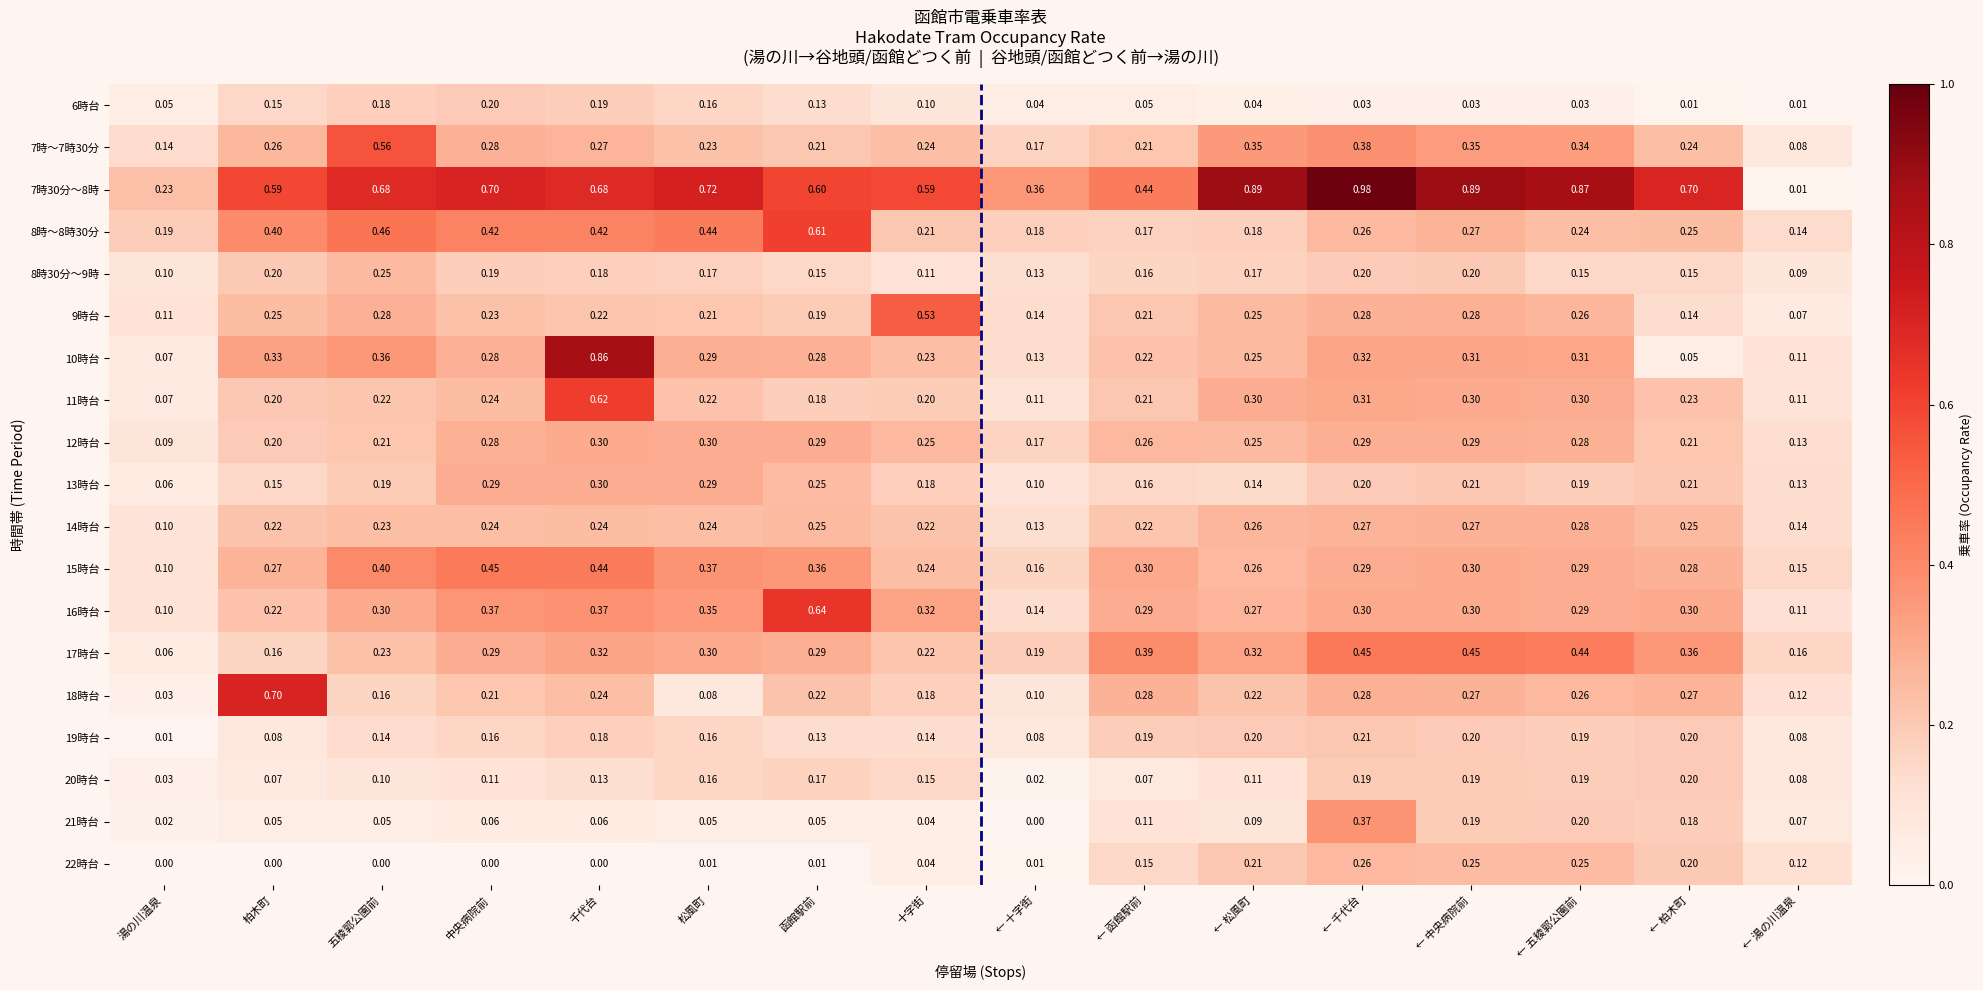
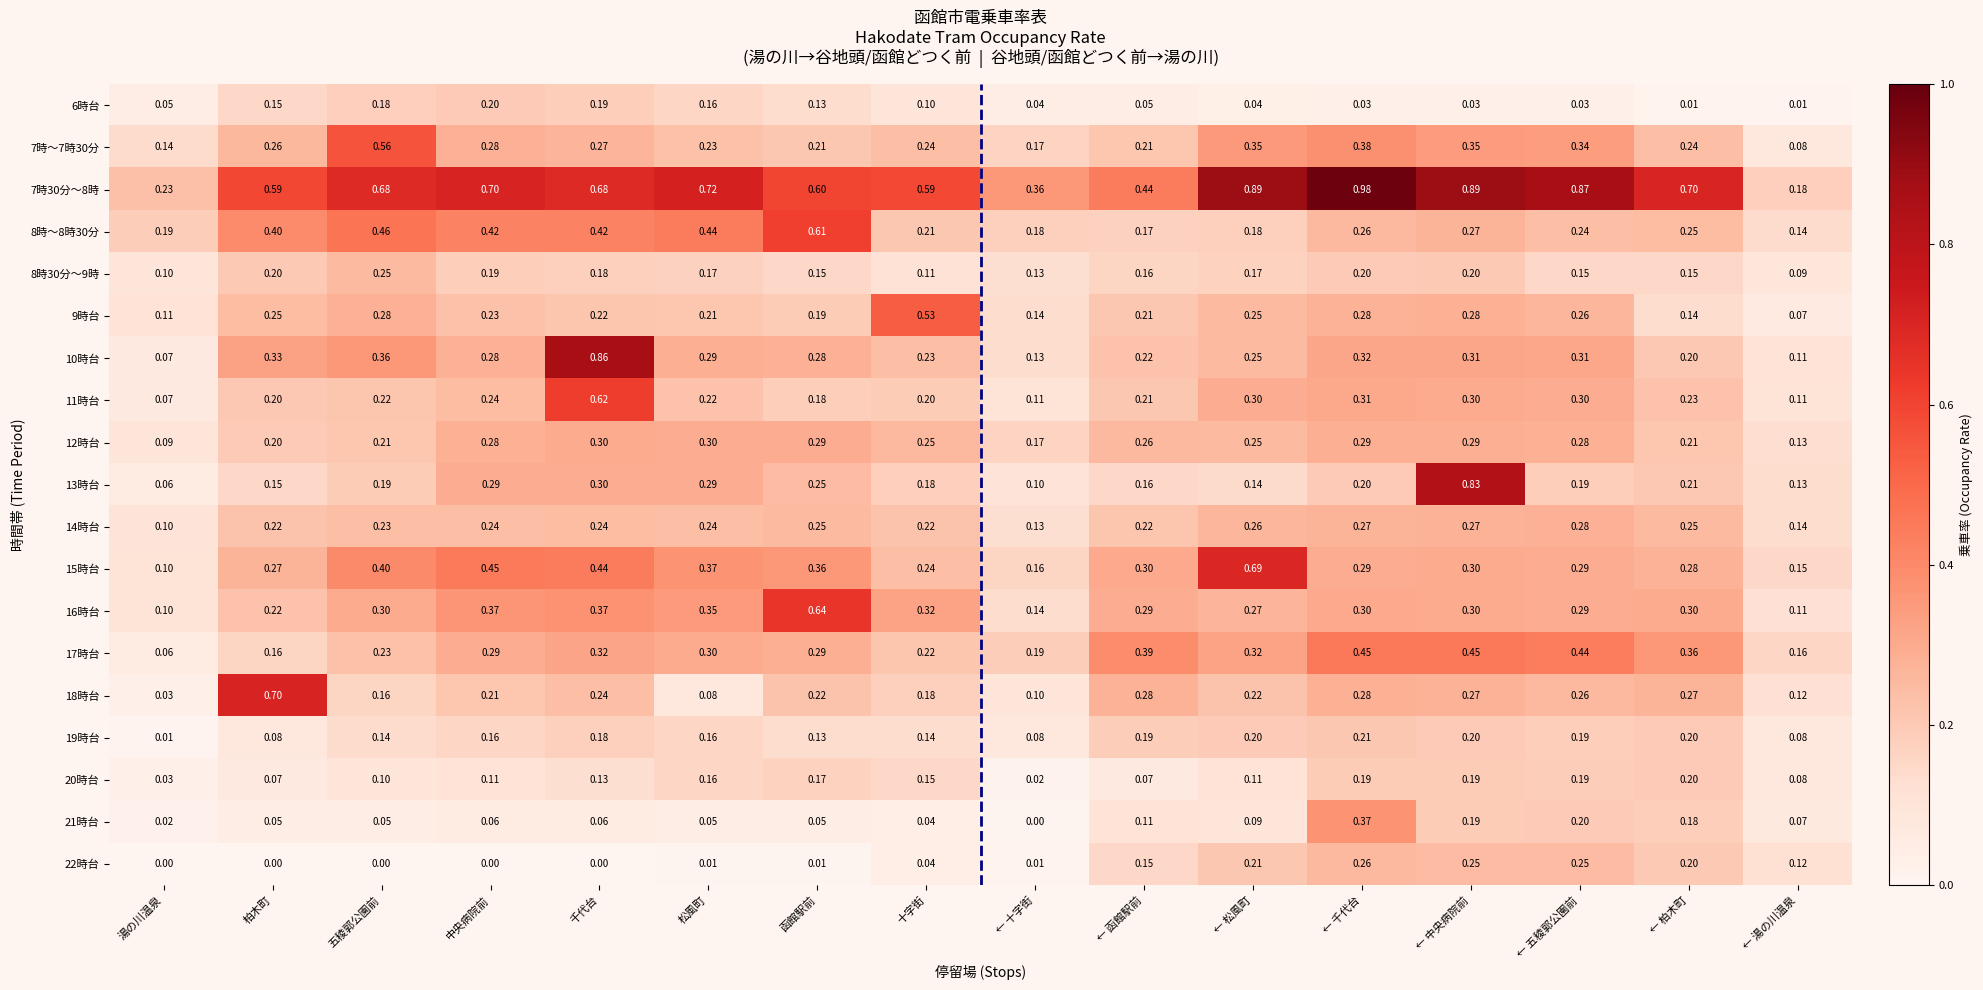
  {
    "7時30分～8時": {
      "湯の川温泉": 0.23,
      "柏木町": 0.59,
      "五稜郭公園前": 0.68,
      "中央病院前": 0.70,
      "千代台": 0.68,
      "松風町": 0.72,
      "函館駅前": 0.60,
      "十字街": 0.59,
      "← 十字街": 0.36,
      "← 函館駅前": 0.44,
      "← 松風町": 0.89,
      "← 千代台": 0.98,
      "← 中央病院前": 0.89,
      "← 五稜郭公園前": 0.87,
      "← 柏木町": 0.70,
-     "← 湯の川温泉": 0.01
+     "← 湯の川温泉": 0.18
    },
    "10時台": {
      "湯の川温泉": 0.07,
      "柏木町": 0.33,
      "五稜郭公園前": 0.36,
      "中央病院前": 0.28,
      "千代台": 0.86,
      "松風町": 0.29,
      "函館駅前": 0.28,
      "十字街": 0.23,
      "← 十字街": 0.13,
      "← 函館駅前": 0.22,
      "← 松風町": 0.25,
      "← 千代台": 0.32,
      "← 中央病院前": 0.31,
      "← 五稜郭公園前": 0.31,
-     "← 柏木町": 0.05,
+     "← 柏木町": 0.20,
      "← 湯の川温泉": 0.11
    },
    "13時台": {
      "湯の川温泉": 0.06,
      "柏木町": 0.15,
      "五稜郭公園前": 0.19,
      "中央病院前": 0.29,
      "千代台": 0.30,
      "松風町": 0.29,
      "函館駅前": 0.25,
      "十字街": 0.18,
      "← 十字街": 0.10,
      "← 函館駅前": 0.16,
      "← 松風町": 0.14,
      "← 千代台": 0.20,
-     "← 中央病院前": 0.21,
+     "← 中央病院前": 0.83,
      "← 五稜郭公園前": 0.19,
      "← 柏木町": 0.21,
      "← 湯の川温泉": 0.13
    },
    "15時台": {
      "湯の川温泉": 0.10,
      "柏木町": 0.27,
      "五稜郭公園前": 0.40,
      "中央病院前": 0.45,
      "千代台": 0.44,
      "松風町": 0.37,
      "函館駅前": 0.36,
      "十字街": 0.24,
      "← 十字街": 0.16,
      "← 函館駅前": 0.30,
-     "← 松風町": 0.26,
+     "← 松風町": 0.69,
      "← 千代台": 0.29,
      "← 中央病院前": 0.30,
      "← 五稜郭公園前": 0.29,
      "← 柏木町": 0.28,
      "← 湯の川温泉": 0.15
    }
  }
